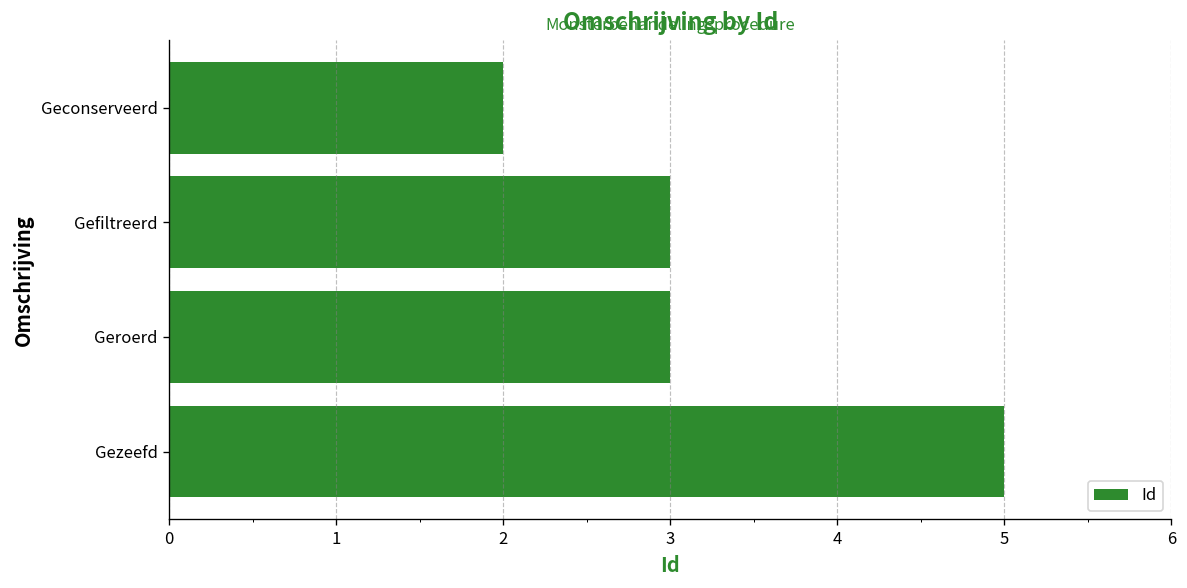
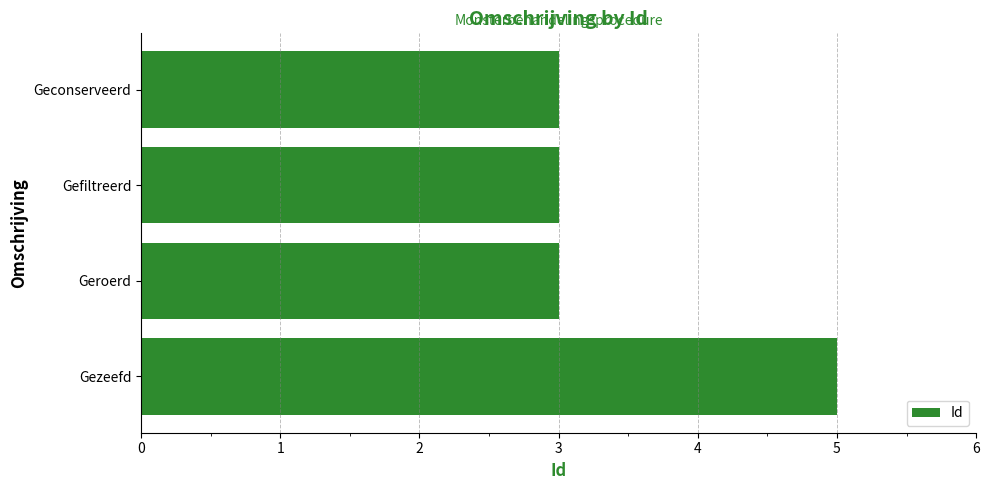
  {
-   "Geconserveerd": 2,
+   "Geconserveerd": 3,
    "Gefiltreerd": 3,
    "Geroerd": 3,
    "Gezeefd": 5
  }
